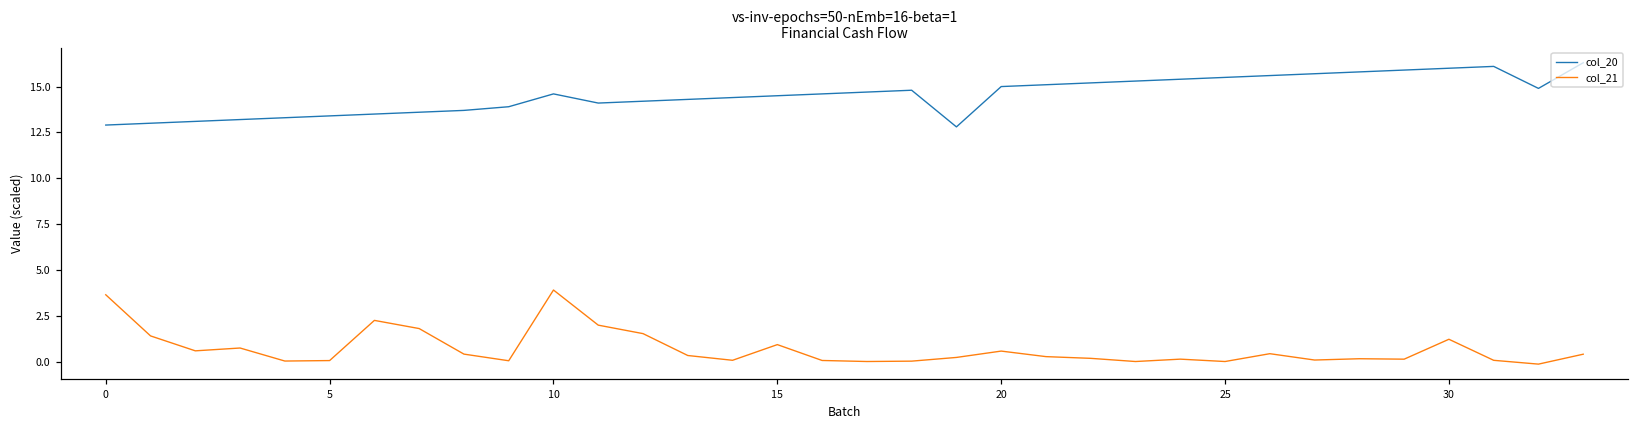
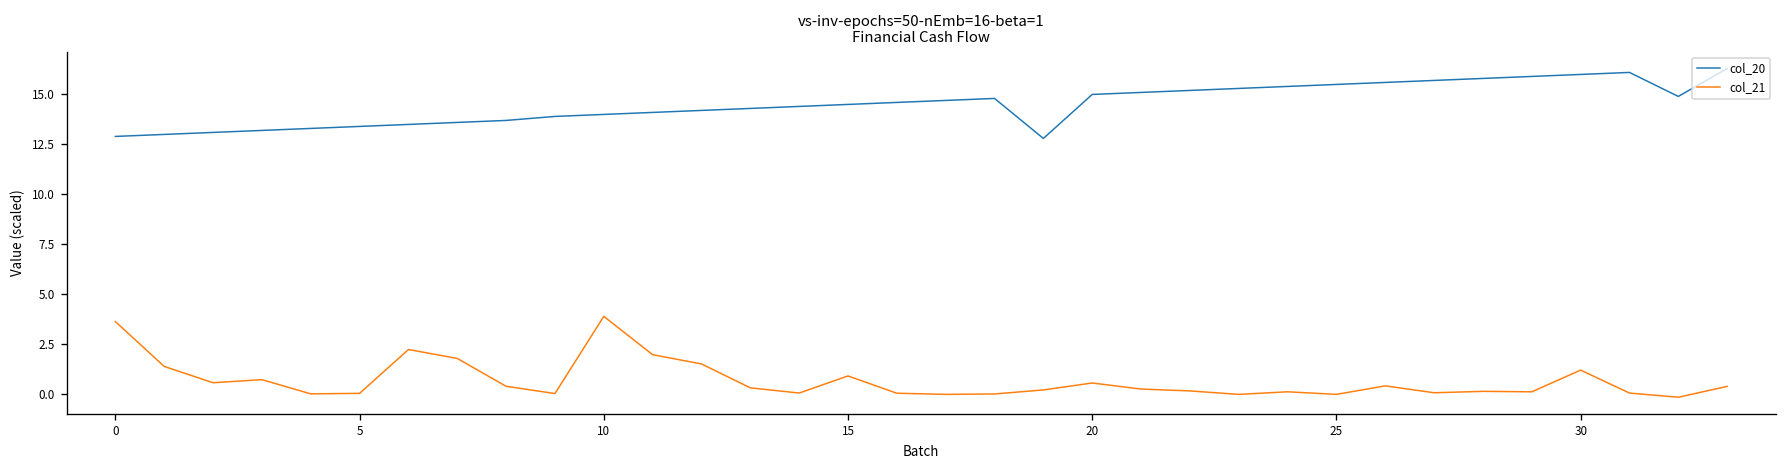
  {
    "col_20": {
      "0": 12.9,
      "5": 13.4,
-     "10": 14.6,
+     "10": 14.0,
      "15": 14.5,
      "20": 15.0,
      "25": 15.5,
      "30": 16.0
    },
    "col_21": {
      "0": 3.6,
      "5": 0.1,
      "10": 3.9,
      "15": 0.9,
      "20": 0.6,
      "25": 0.0,
      "30": 1.2
    }
  }
